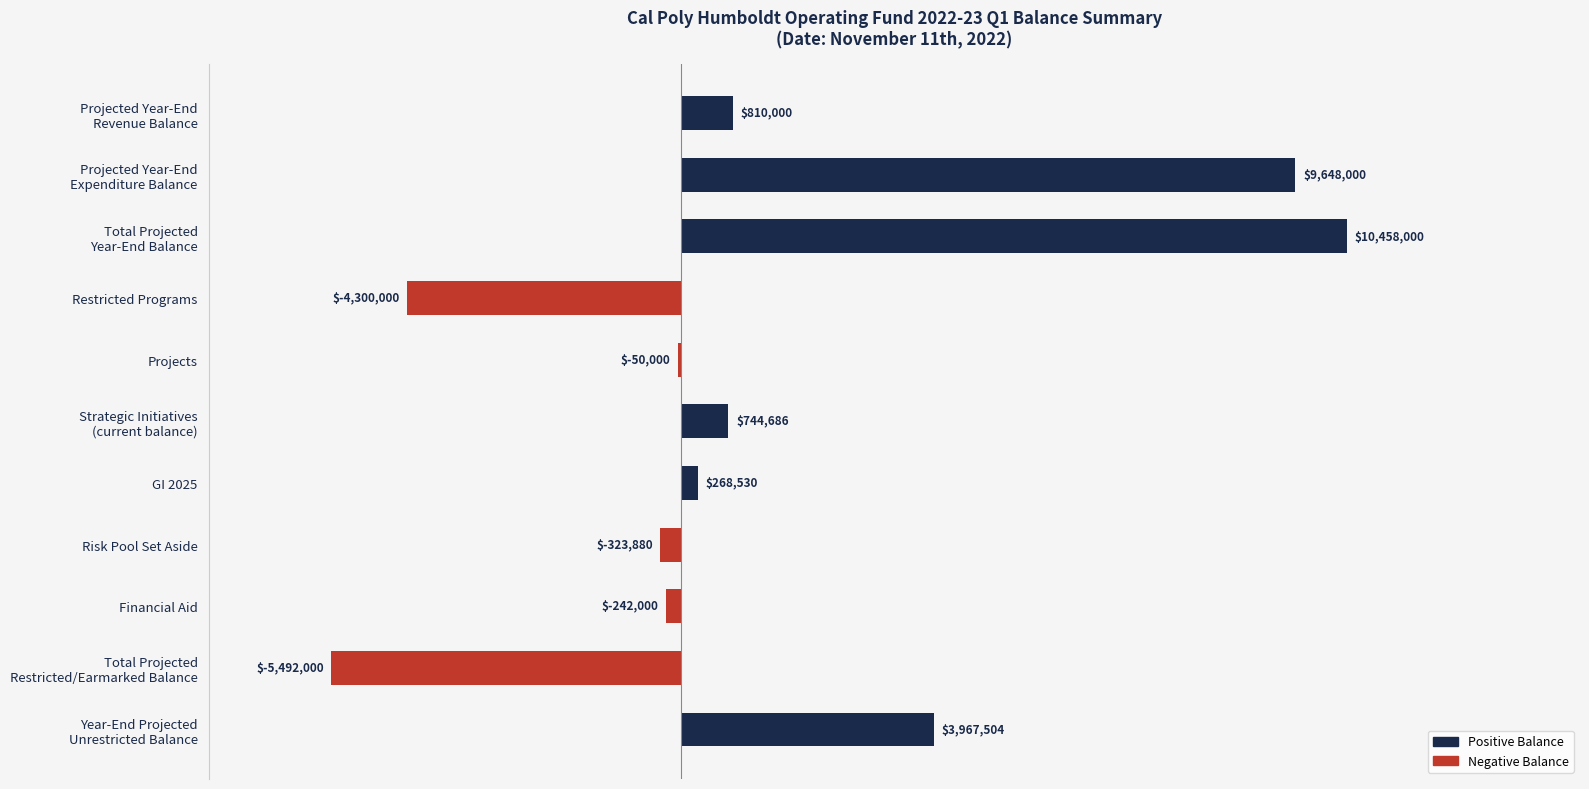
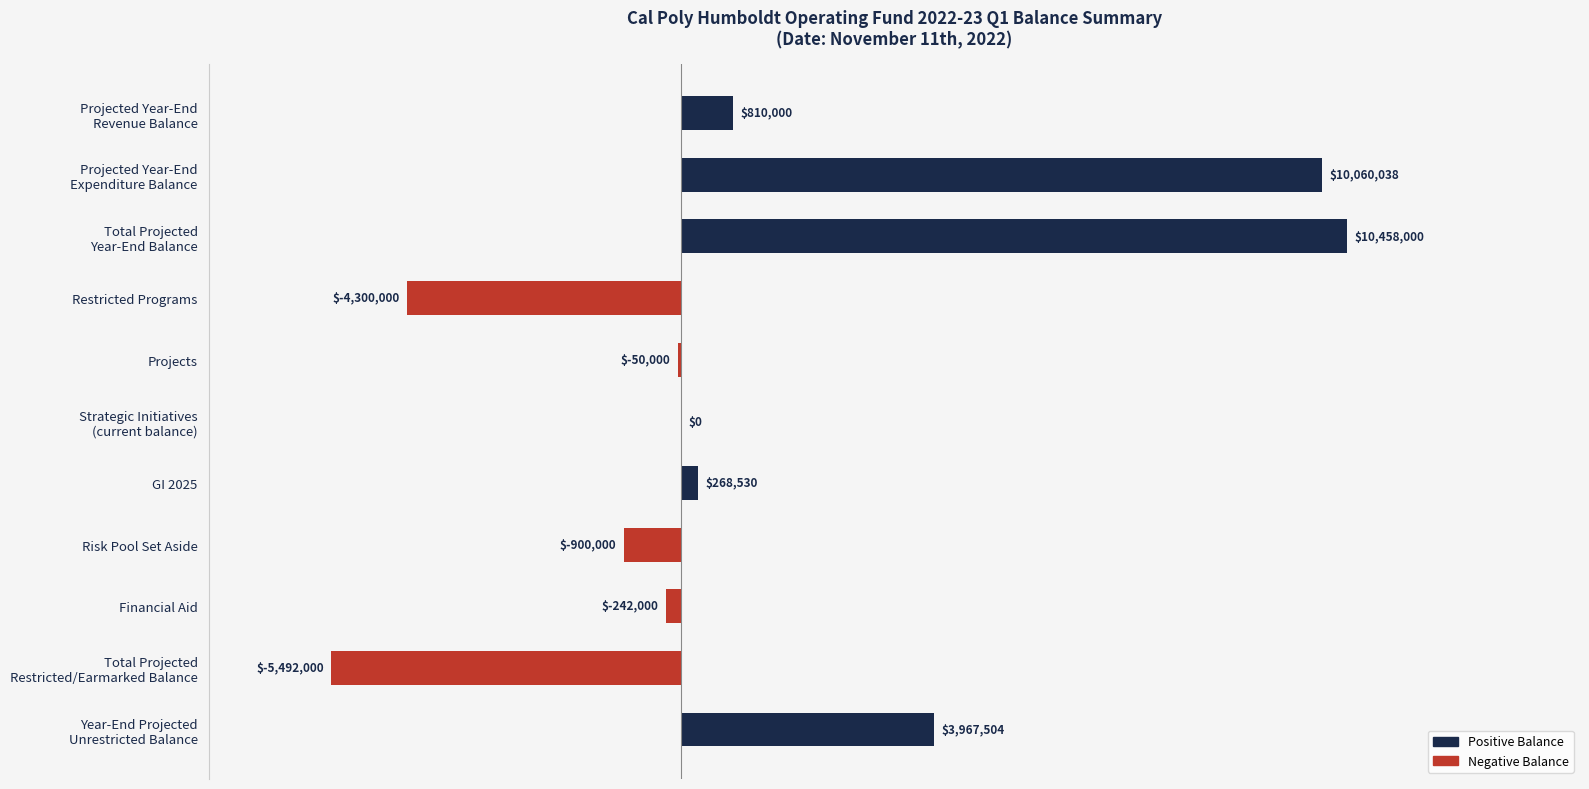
  {
    "Projected Year-End Revenue Balance": "$810,000",
-   "Projected Year-End Expenditure Balance": "$9,648,000",
+   "Projected Year-End Expenditure Balance": "$10,060,038",
    "Total Projected Year-End Balance": "$10,458,000",
    "Restricted Programs": "$-4,300,000",
    "Projects": "$-50,000",
-   "Strategic Initiatives (current balance)": "$744,686",
+   "Strategic Initiatives (current balance)": "$0",
    "GI 2025": "$268,530",
-   "Risk Pool Set Aside": "$-323,880",
+   "Risk Pool Set Aside": "$-900,000",
    "Financial Aid": "$-242,000",
    "Total Projected Restricted/Earmarked Balance": "$-5,492,000",
    "Year-End Projected Unrestricted Balance": "$3,967,504"
  }
